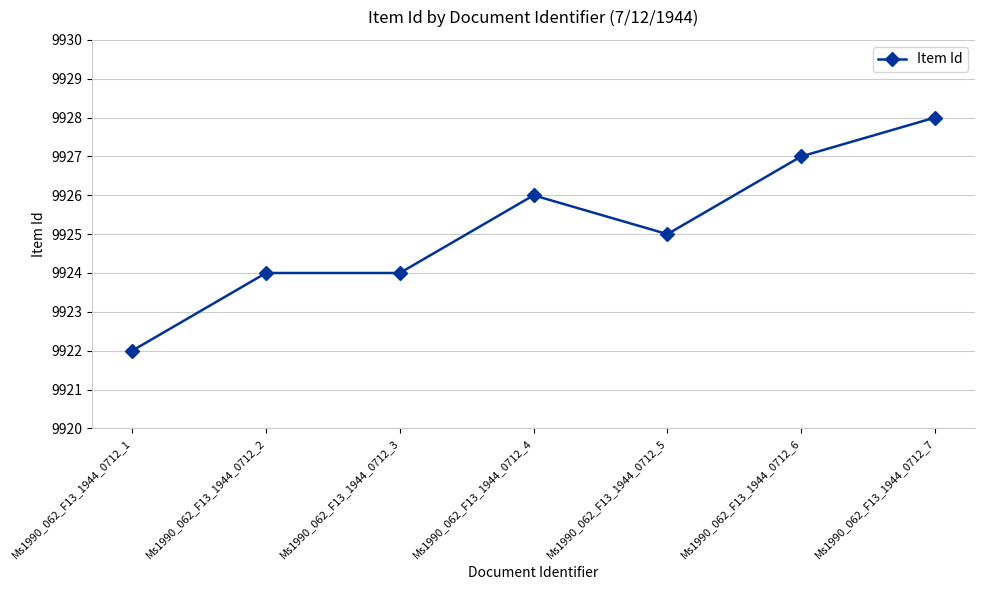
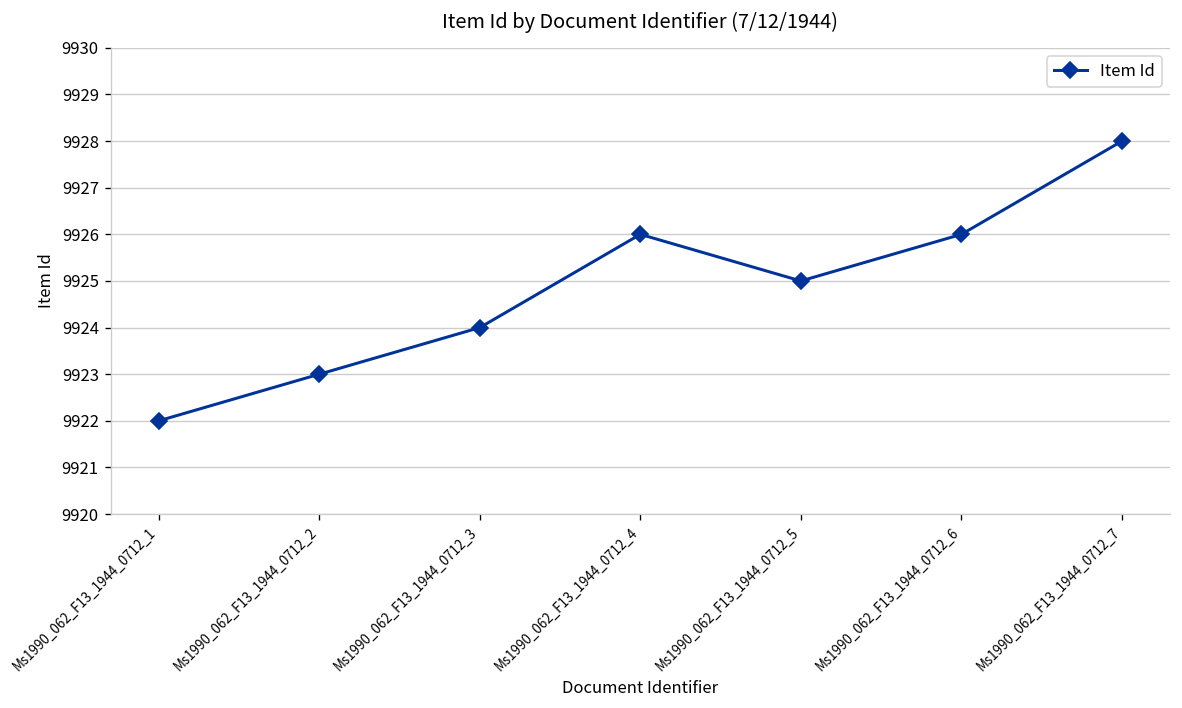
  {
    "Ms1990_062_F13_1944_0712_1": 9922,
-   "Ms1990_062_F13_1944_0712_2": 9924,
+   "Ms1990_062_F13_1944_0712_2": 9923,
    "Ms1990_062_F13_1944_0712_3": 9924,
    "Ms1990_062_F13_1944_0712_4": 9926,
    "Ms1990_062_F13_1944_0712_5": 9925,
-   "Ms1990_062_F13_1944_0712_6": 9927,
+   "Ms1990_062_F13_1944_0712_6": 9926,
    "Ms1990_062_F13_1944_0712_7": 9928
  }
